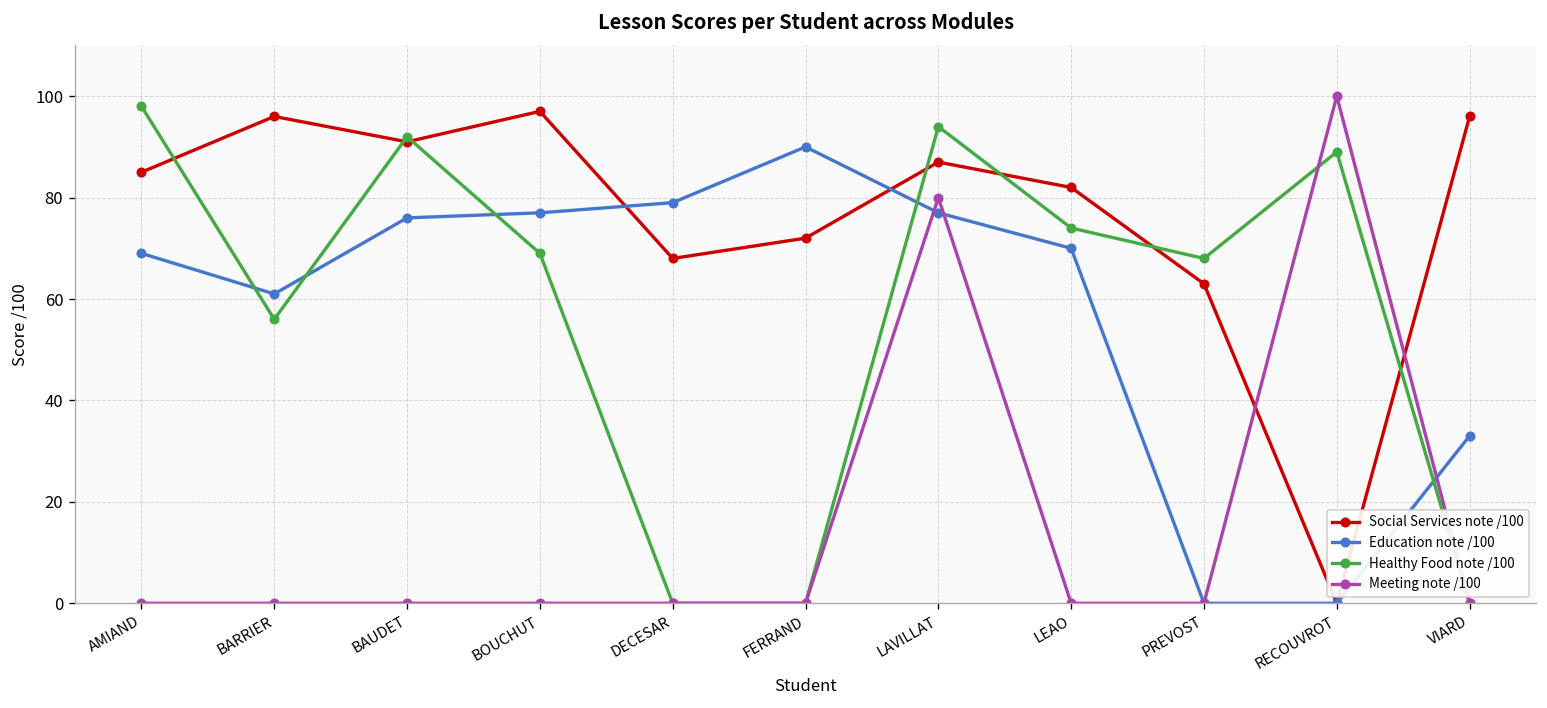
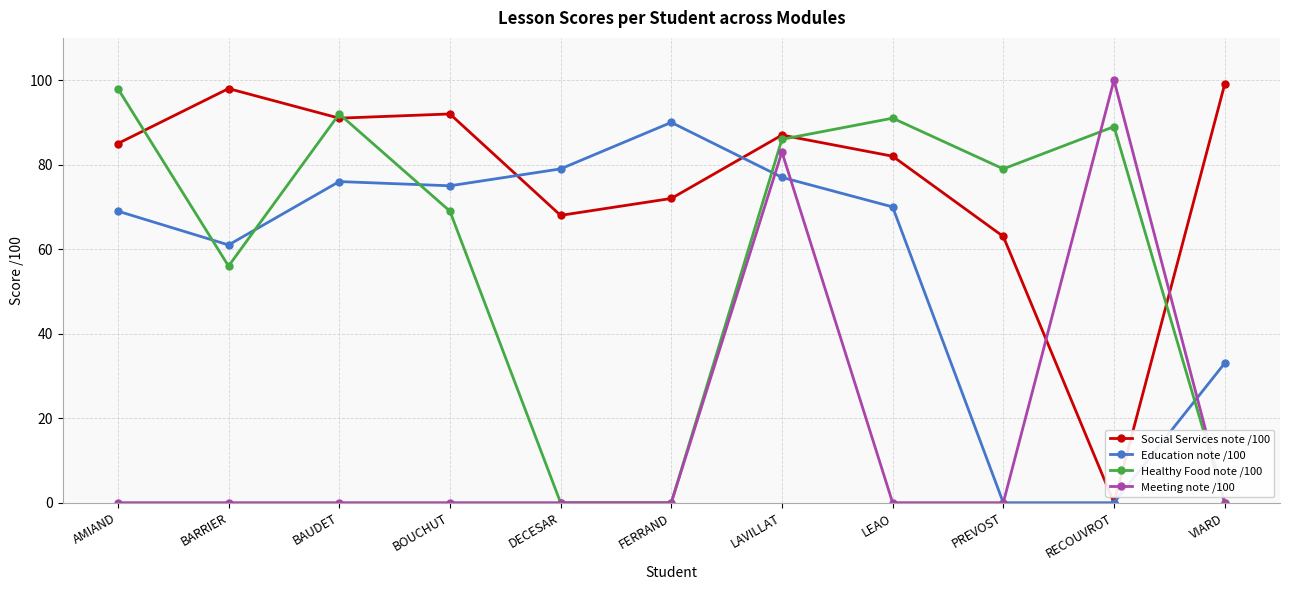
  {
    "Social Services note /100": {
      "AMIAND": 85,
-     "BARRIER": 96,
+     "BARRIER": 98,
      "BAUDET": 91,
-     "BOUCHUT": 97,
+     "BOUCHUT": 92,
      "DECESAR": 68,
      "FERRAND": 72,
      "LAVILLAT": 87,
      "LEAO": 82,
      "PREVOST": 63,
-     "VIARD": 96
+     "VIARD": 99
    },
    "Education note /100": {
      "AMIAND": 69,
      "BARRIER": 61,
      "BAUDET": 76,
-     "BOUCHUT": 77,
+     "BOUCHUT": 75,
      "DECESAR": 79,
      "FERRAND": 90,
      "LAVILLAT": 77,
      "LEAO": 70,
      "VIARD": 33
    },
    "Healthy Food note /100": {
      "AMIAND": 98,
      "BARRIER": 56,
      "BAUDET": 92,
      "BOUCHUT": 69,
-     "LAVILLAT": 94,
-     "LEAO": 74,
-     "PREVOST": 68,
+     "LAVILLAT": 86,
+     "LEAO": 91,
+     "PREVOST": 79,
      "RECOUVROT": 89
    },
    "Meeting note /100": {
      "AMIAND": 0,
      "BARRIER": 0,
      "BAUDET": 0,
      "BOUCHUT": 0,
-     "LAVILLAT": 80,
+     "LAVILLAT": 83,
      "LEAO": 0,
      "RECOUVROT": 100
    }
  }
